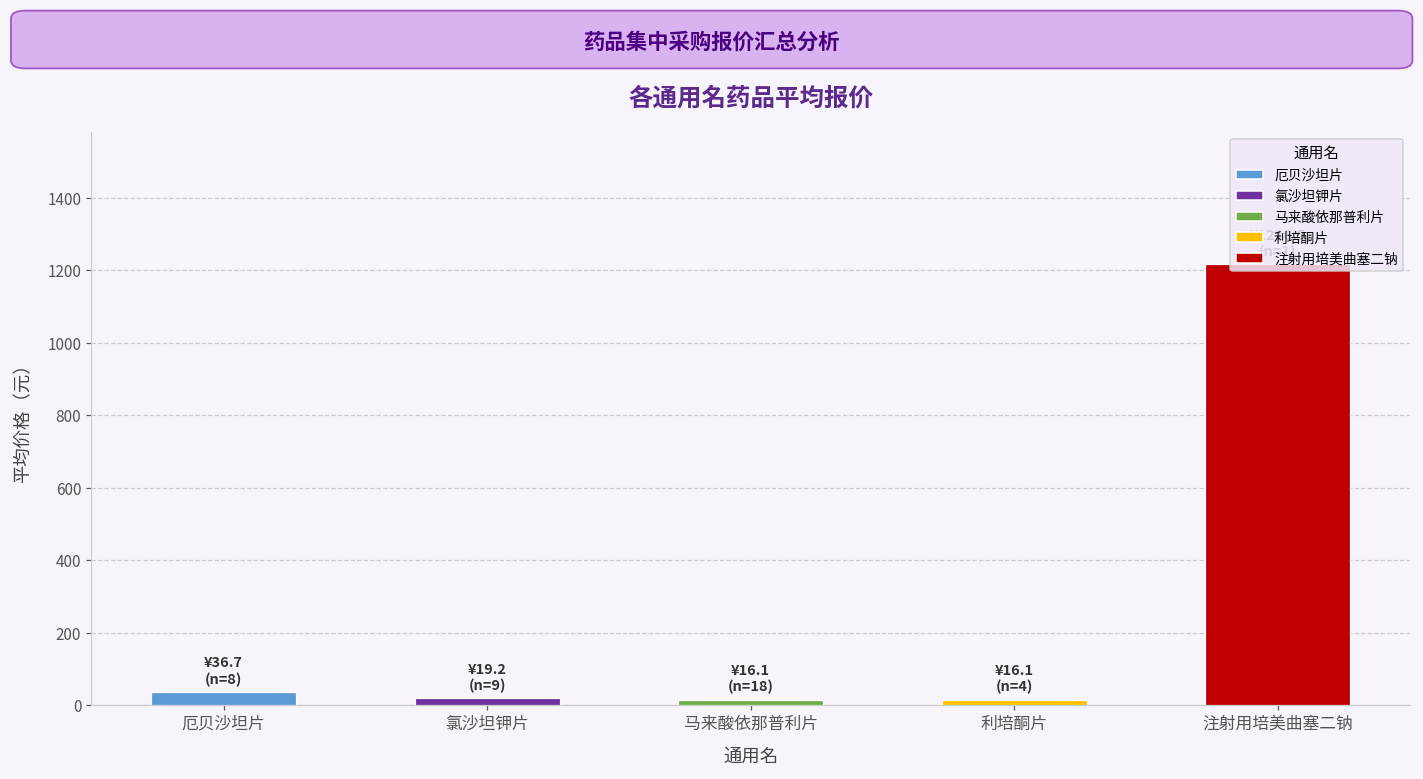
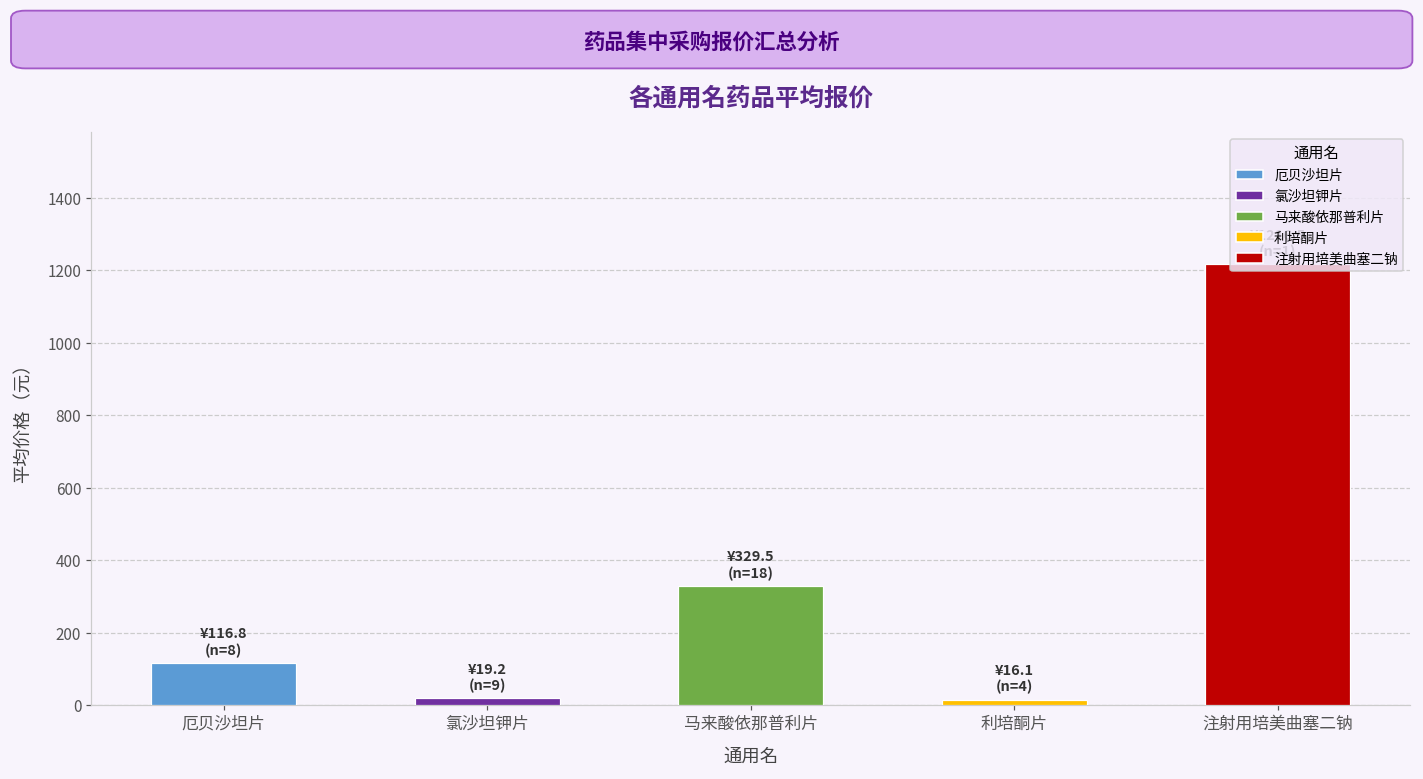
  {
-   "厄贝沙坦片": "¥36.7",
+   "厄贝沙坦片": "¥116.8",
    "氯沙坦钾片": "¥19.2",
-   "马来酸依那普利片": "¥16.1",
+   "马来酸依那普利片": "¥329.5",
    "利培酮片": "¥16.1"
  }
